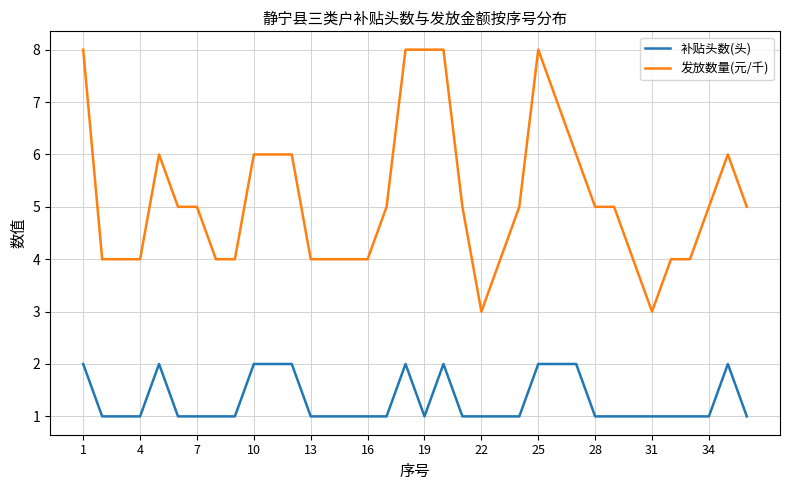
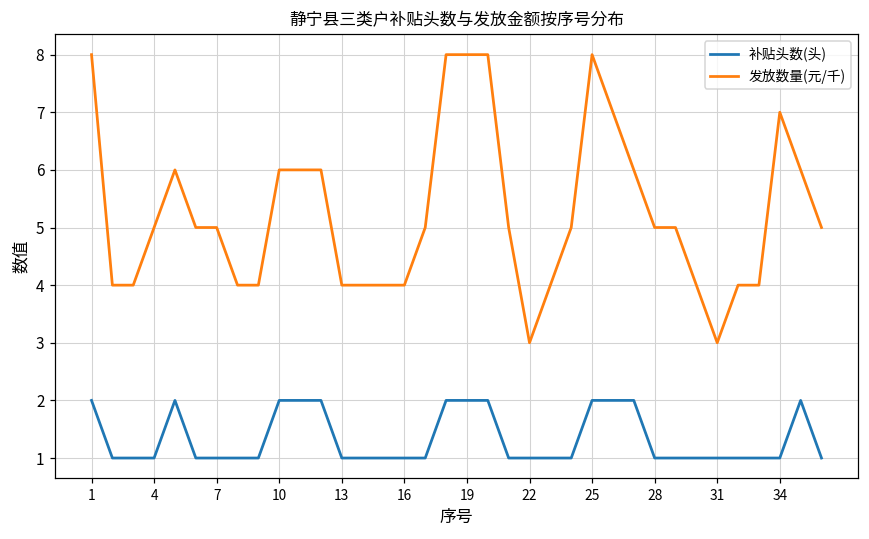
  {
    "补贴头数(头)": {
      "1": 2,
      "4": 1,
      "7": 1,
      "10": 2,
      "13": 1,
      "16": 1,
-     "19": 1,
+     "19": 2,
      "22": 1,
      "25": 2,
      "28": 1,
      "31": 1,
      "34": 1
    },
    "发放数量(元/千)": {
      "1": 8,
-     "4": 4,
+     "4": 5,
      "7": 5,
      "10": 6,
      "13": 4,
      "16": 4,
      "19": 8,
      "22": 3,
      "25": 8,
      "28": 5,
      "31": 3,
-     "34": 5
+     "34": 7
    }
  }
